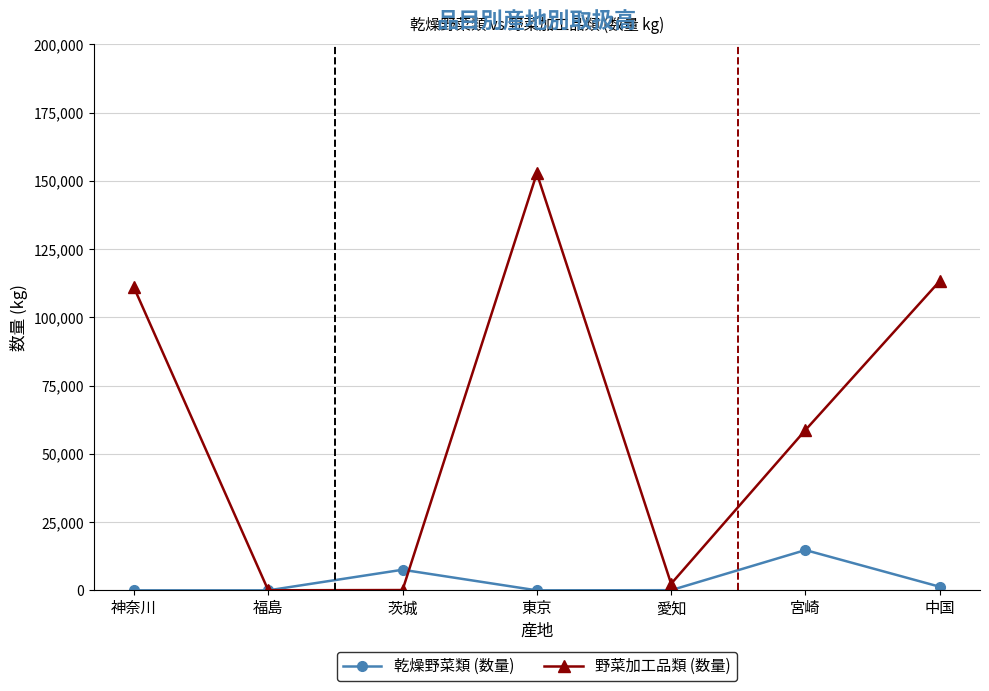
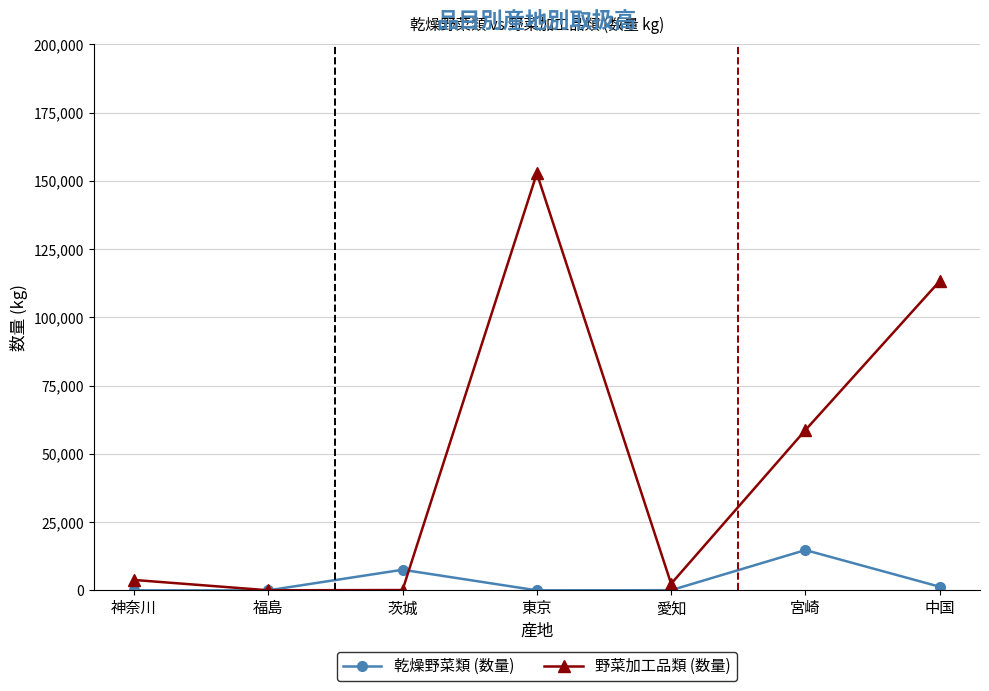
  {
    "乾燥野菜類 (数量)": {
      "神奈川": "0",
      "茨城": "8,000",
      "東京": "0",
      "愛知": "0",
      "宮崎": "15,000",
      "中国": "1,000"
    },
    "野菜加工品類 (数量)": {
-     "神奈川": "111,000",
+     "神奈川": "4,000",
      "茨城": "0",
      "東京": "153,000",
      "愛知": "2,000",
      "宮崎": "59,000",
      "中国": "113,000"
    }
  }
